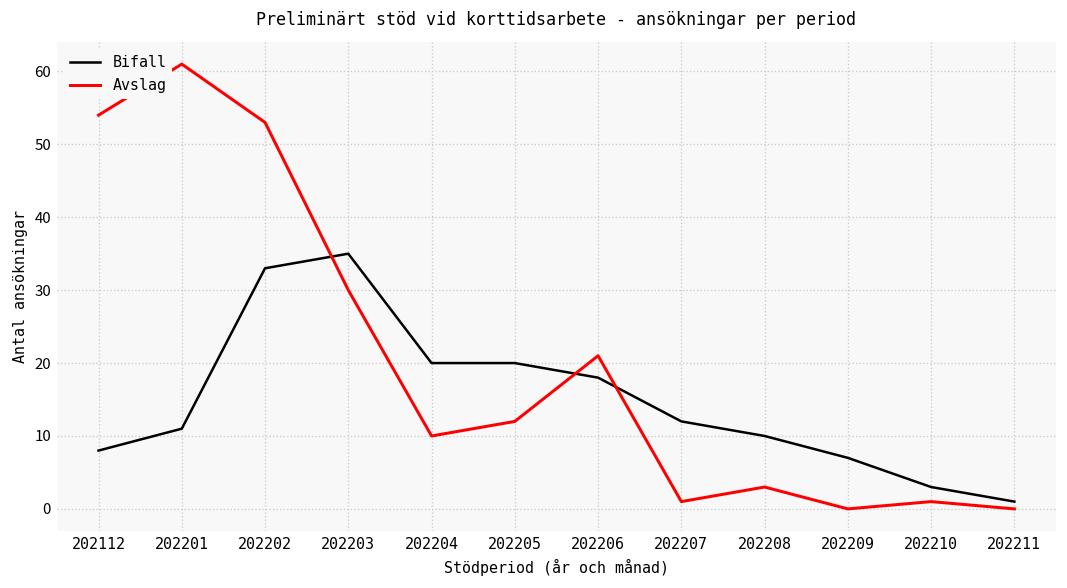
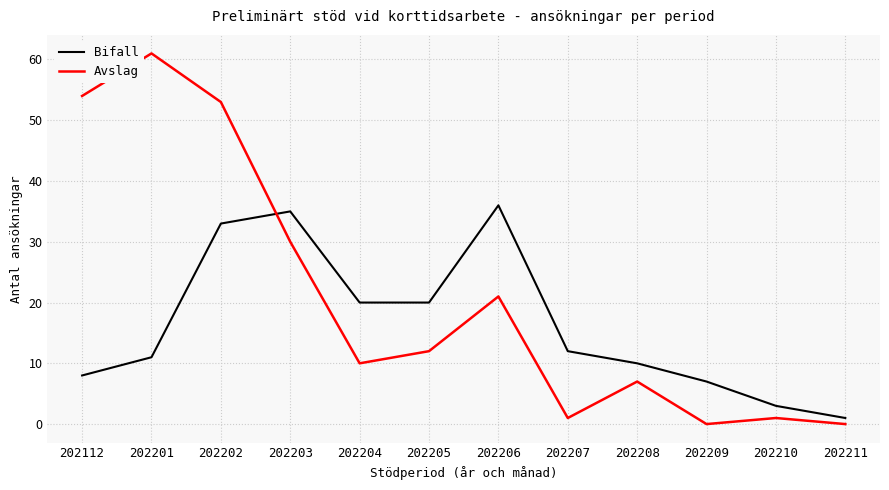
  {
    "Bifall": {
      "202112": 8,
      "202201": 11,
      "202202": 33,
      "202203": 35,
      "202204": 20,
      "202205": 20,
-     "202206": 18,
+     "202206": 36,
      "202207": 12,
      "202208": 10,
      "202209": 7,
      "202210": 3,
      "202211": 1
    },
    "Avslag": {
      "202112": 54,
      "202201": 61,
      "202202": 53,
      "202203": 30,
      "202204": 10,
      "202205": 12,
      "202206": 21,
      "202207": 1,
-     "202208": 3,
+     "202208": 7,
      "202209": 0,
      "202210": 1,
      "202211": 0
    }
  }
